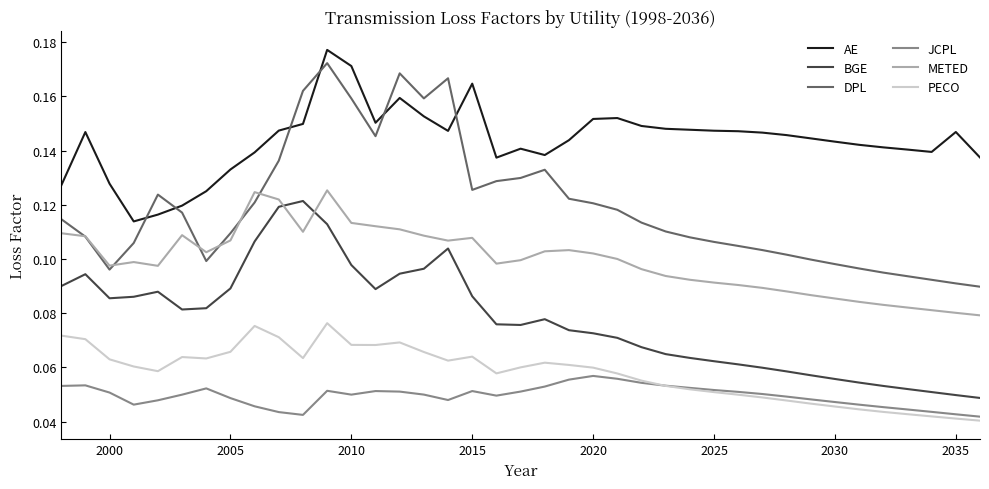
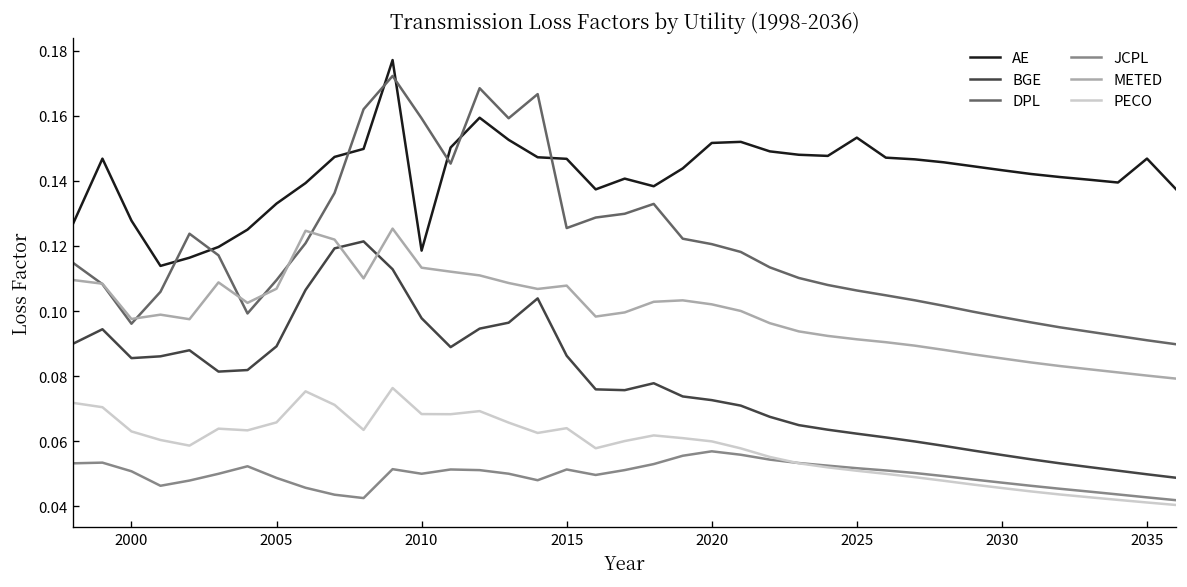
  {
    "AE": {
      "2000": 0.128,
      "2005": 0.133,
-     "2010": 0.171,
-     "2015": 0.165,
+     "2010": 0.119,
+     "2015": 0.147,
      "2020": 0.152,
-     "2025": 0.147,
+     "2025": 0.153,
      "2030": 0.143,
      "2035": 0.147
    }
  }
